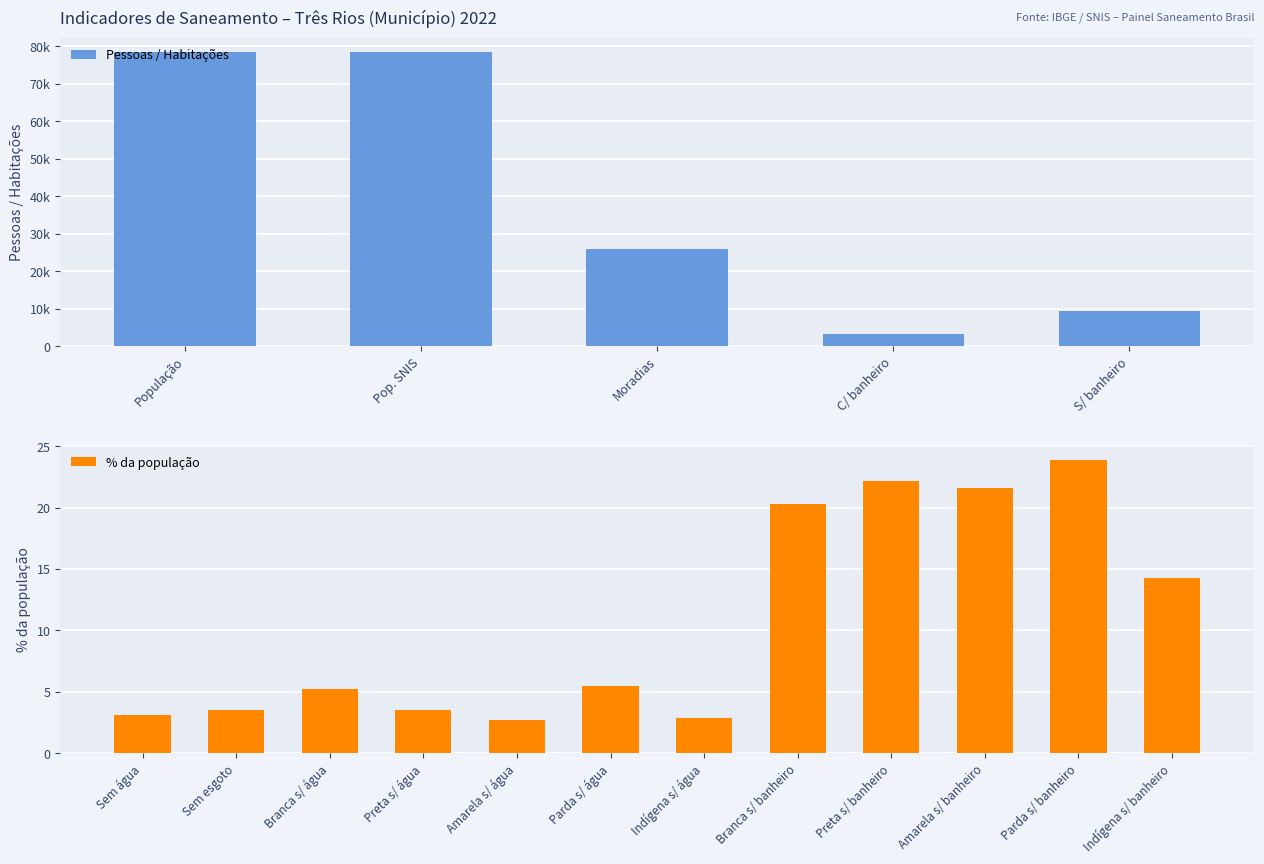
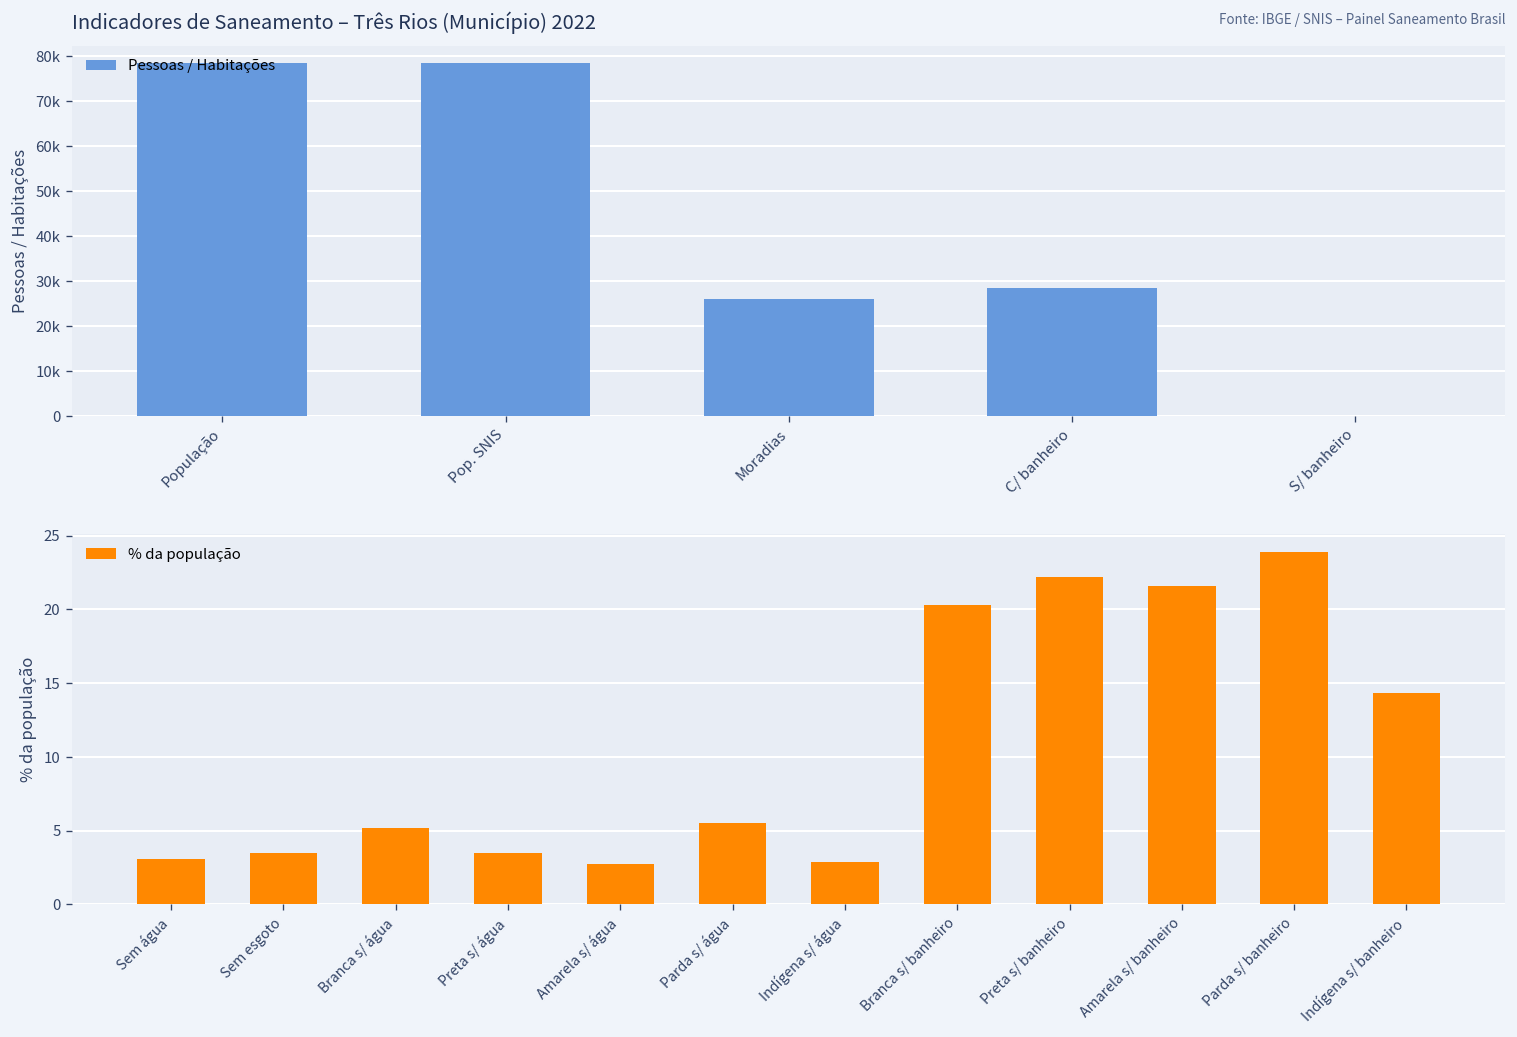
  {
    "Indicadores de Saneamento – Três Rios (Município) 2022": {
      "População": 78000,
      "Pop. SNIS": 78000,
      "Moradias": 26000,
-     "C/ banheiro": 3000,
-     "S/ banheiro": 9000
+     "C/ banheiro": 28000,
+     "S/ banheiro": 0
    }
  }
